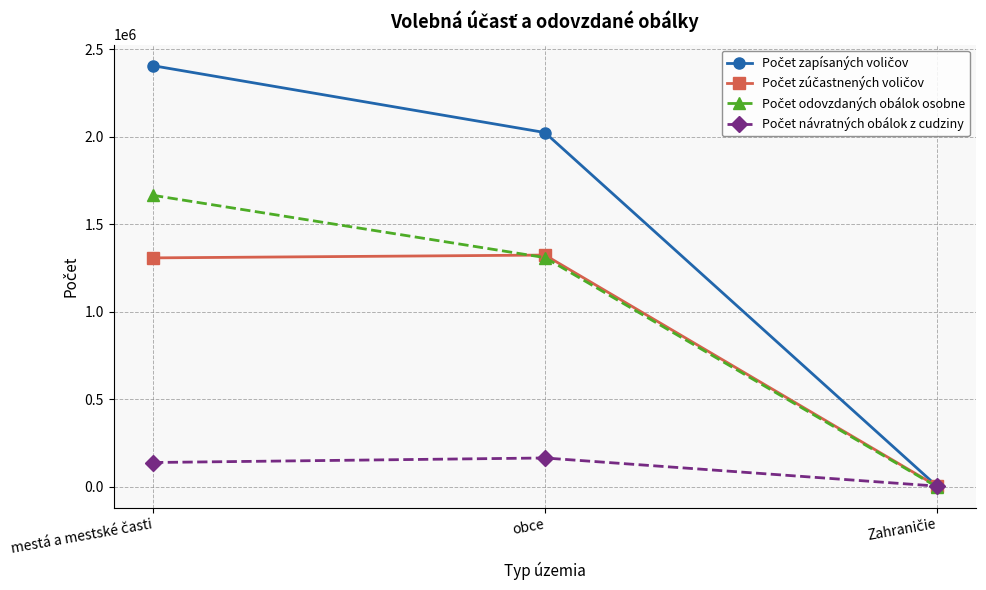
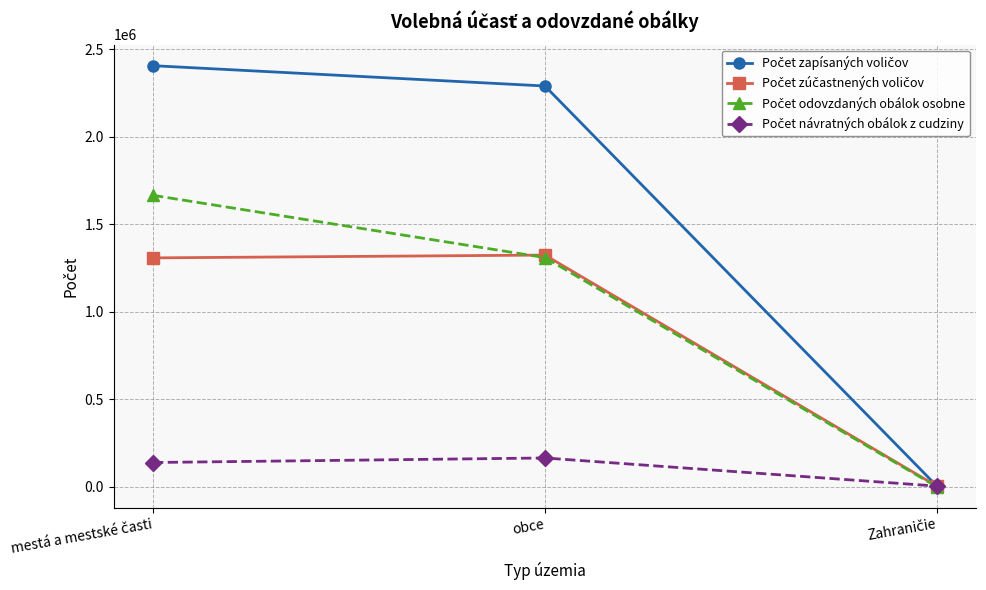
  {
    "Počet zapísaných voličov": {
      "mestá a mestské časti": 2410000,
-     "obce": 2020000
+     "obce": 2290000
    },
    "Počet zúčastnených voličov": {
      "mestá a mestské časti": 1310000,
      "obce": 1320000
    },
    "Počet odovzdaných obálok osobne": {
      "mestá a mestské časti": 1660000,
      "obce": 1310000
    },
    "Počet návratných obálok z cudziny": {
      "mestá a mestské časti": 140000,
      "obce": 160000
    }
  }
